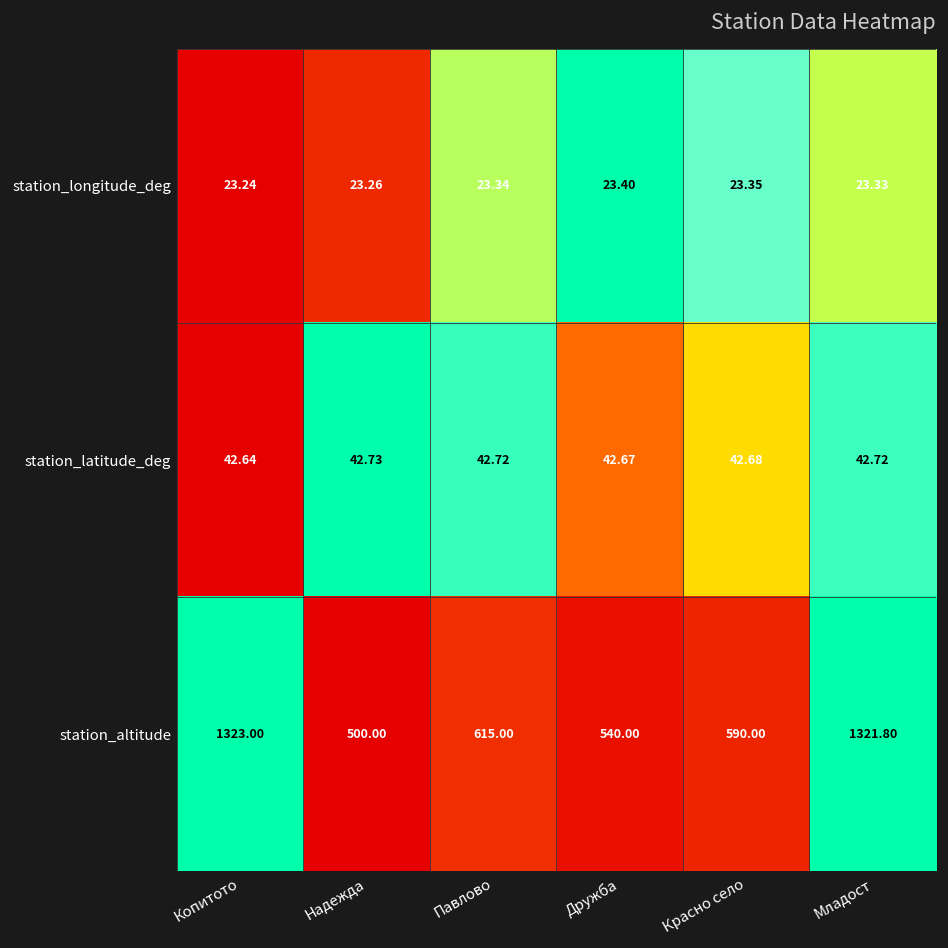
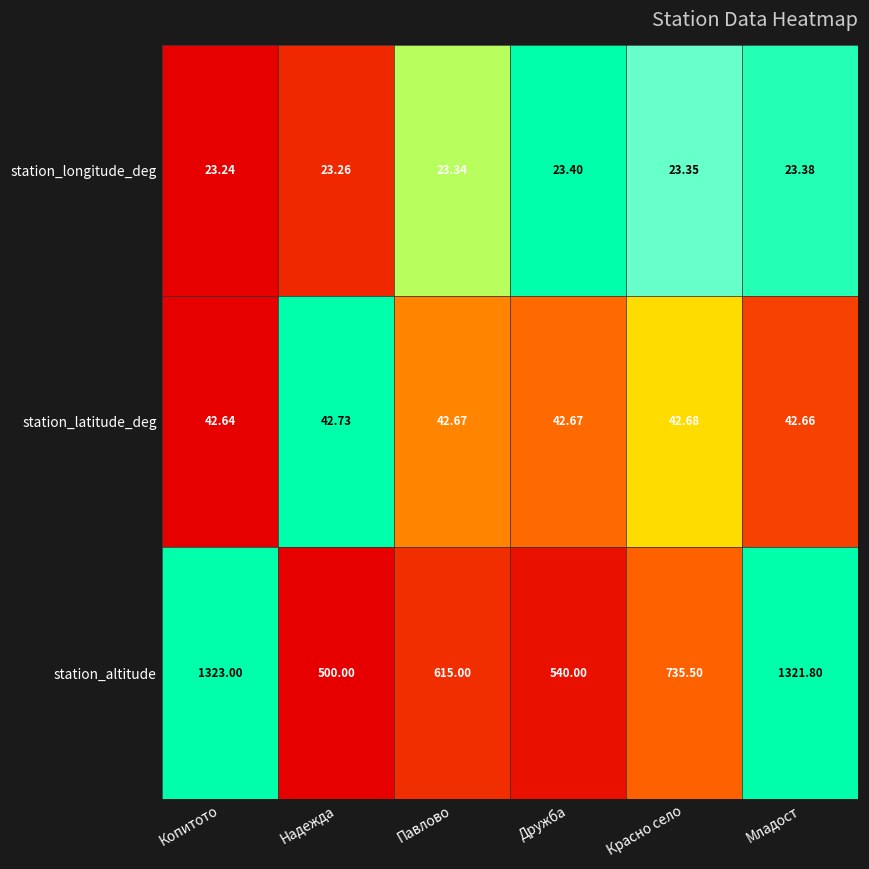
  {
    "station_longitude_deg": {
      "Копитото": 23.24,
      "Надежда": 23.26,
      "Павлово": 23.34,
      "Дружба": 23.40,
      "Красно село": 23.35,
-     "Младост": 23.33
+     "Младост": 23.38
    },
    "station_latitude_deg": {
      "Копитото": 42.64,
      "Надежда": 42.73,
-     "Павлово": 42.72,
+     "Павлово": 42.67,
      "Дружба": 42.67,
      "Красно село": 42.68,
-     "Младост": 42.72
+     "Младост": 42.66
    },
    "station_altitude": {
      "Копитото": 1323.00,
      "Надежда": 500.00,
      "Павлово": 615.00,
      "Дружба": 540.00,
-     "Красно село": 590.00,
+     "Красно село": 735.50,
      "Младост": 1321.80
    }
  }
